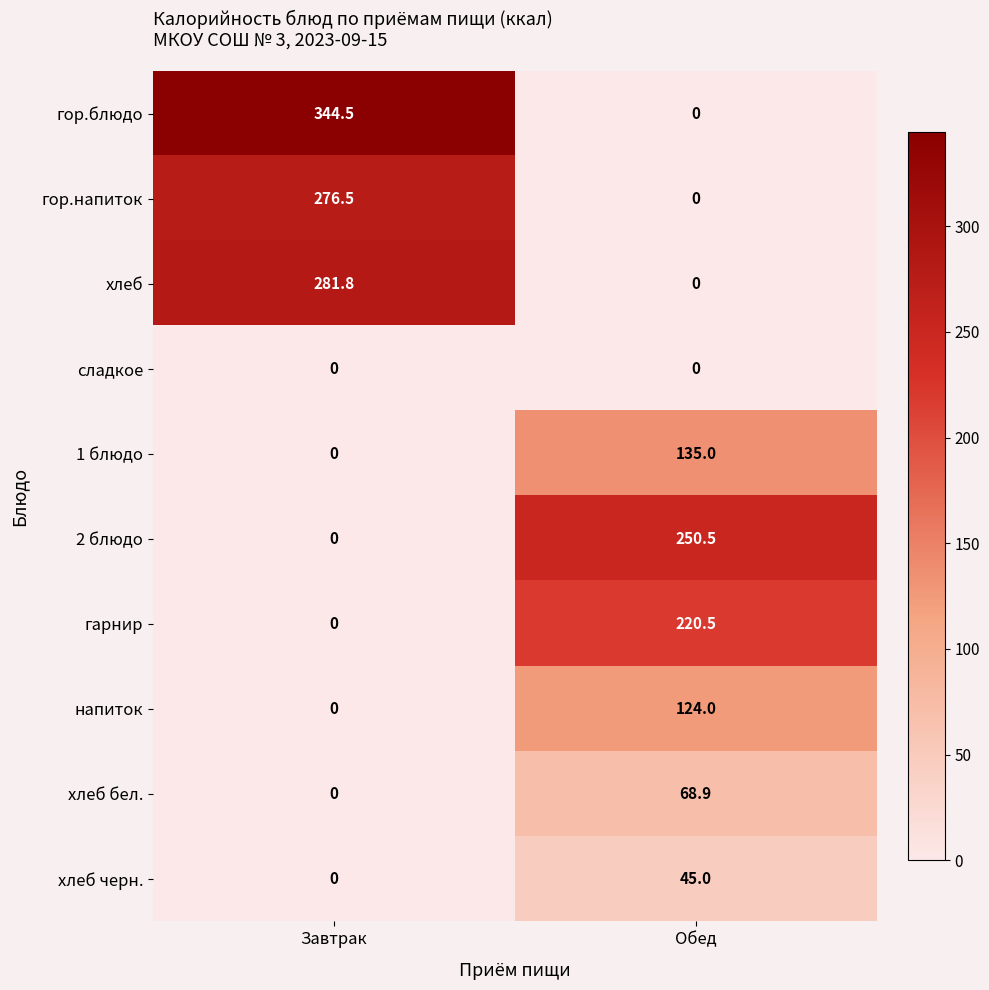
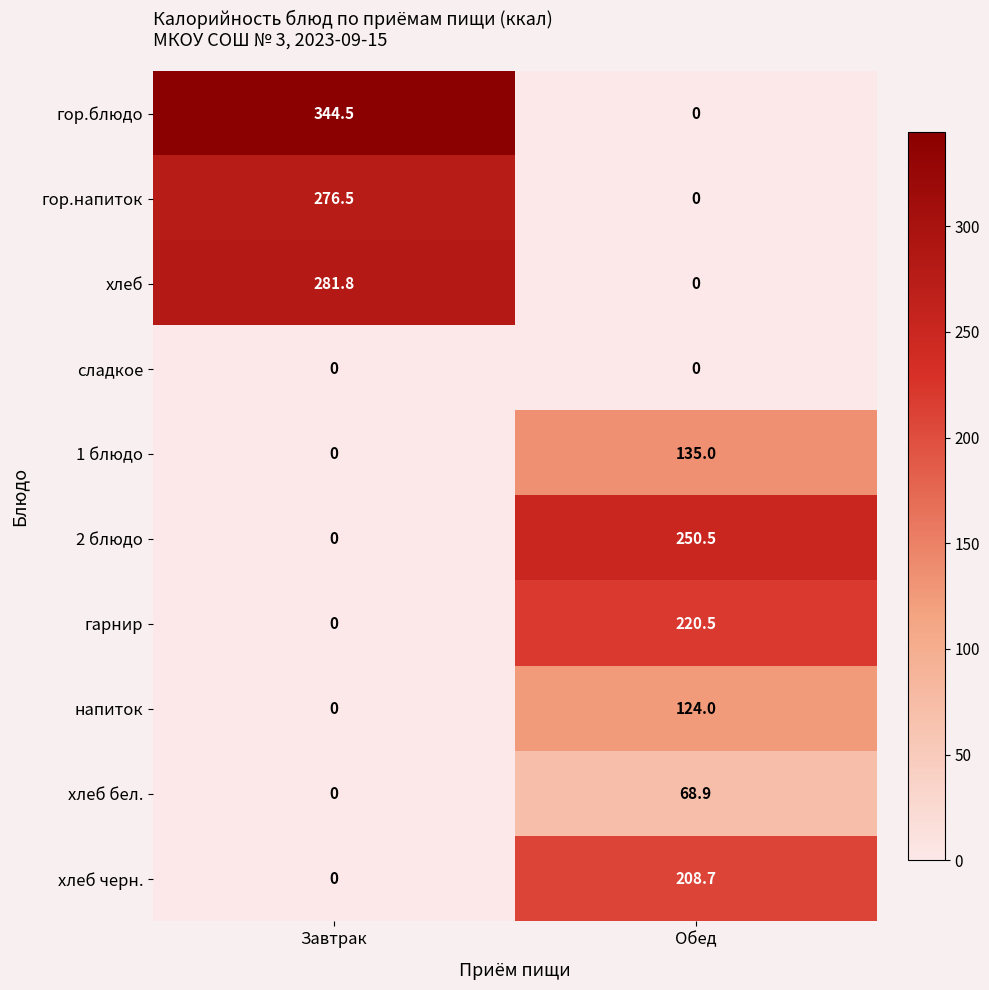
  {
    "гор.блюдо": {
      "Завтрак": 344.5,
      "Обед": 0
    },
    "гор.напиток": {
      "Завтрак": 276.5,
      "Обед": 0
    },
    "хлеб": {
      "Завтрак": 281.8,
      "Обед": 0
    },
    "сладкое": {
      "Завтрак": 0,
      "Обед": 0
    },
    "1 блюдо": {
      "Завтрак": 0,
      "Обед": 135.0
    },
    "2 блюдо": {
      "Завтрак": 0,
      "Обед": 250.5
    },
    "гарнир": {
      "Завтрак": 0,
      "Обед": 220.5
    },
    "напиток": {
      "Завтрак": 0,
      "Обед": 124.0
    },
    "хлеб бел.": {
      "Завтрак": 0,
      "Обед": 68.9
    },
    "хлеб черн.": {
      "Завтрак": 0,
-     "Обед": 45.0
+     "Обед": 208.7
    }
  }
